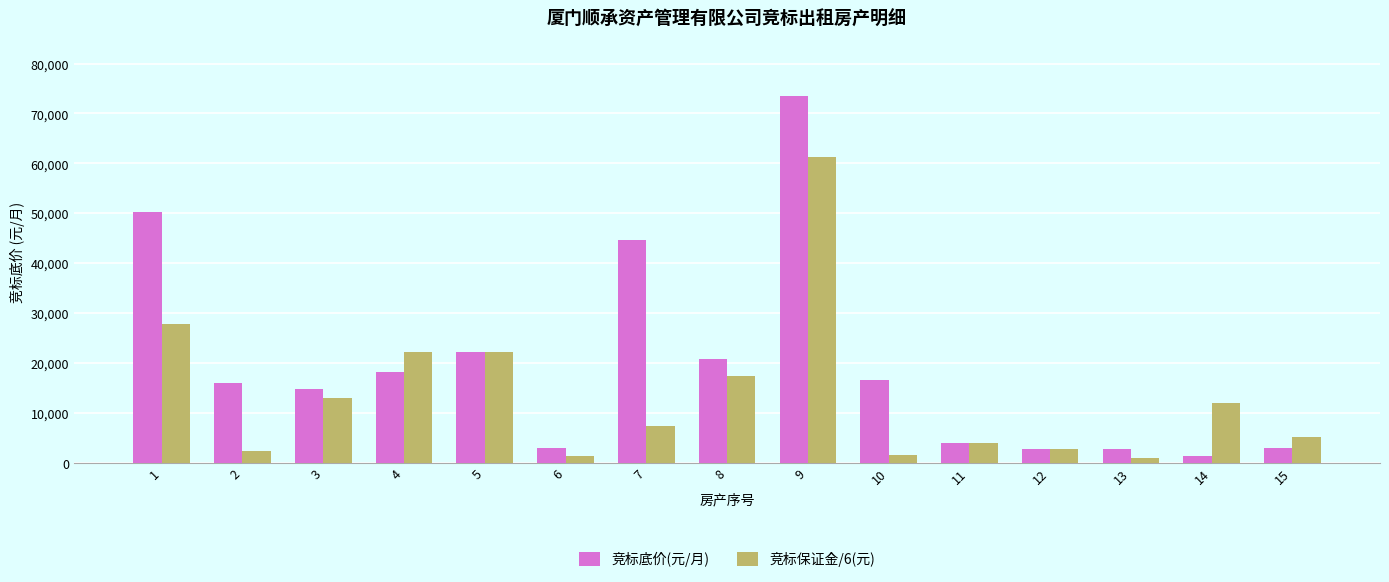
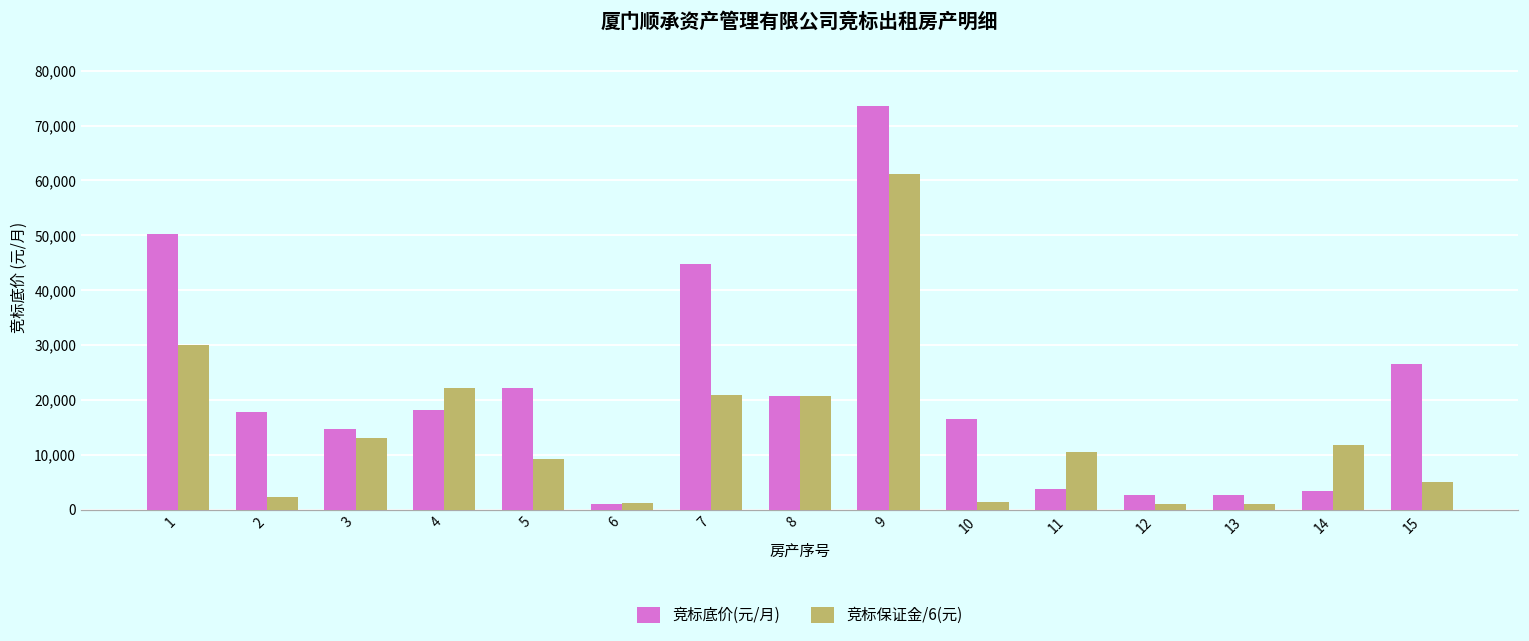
  {
    "竞标底价(元/月)": {
      "1": "50,000",
-     "2": "16,000",
+     "2": "18,000",
      "3": "15,000",
      "4": "18,000",
      "5": "22,000",
-     "6": "3,000",
+     "6": "1,000",
      "7": "45,000",
      "8": "21,000",
      "9": "74,000",
      "10": "16,000",
      "11": "4,000",
      "12": "3,000",
      "13": "3,000",
-     "14": "1,000",
-     "15": "3,000"
+     "14": "4,000",
+     "15": "27,000"
    },
    "竞标保证金/6(元)": {
-     "1": "28,000",
+     "1": "30,000",
      "2": "2,000",
      "3": "13,000",
      "4": "22,000",
-     "5": "22,000",
+     "5": "9,000",
      "6": "1,000",
-     "7": "7,000",
-     "8": "17,000",
+     "7": "21,000",
+     "8": "21,000",
      "9": "61,000",
      "10": "2,000",
-     "11": "4,000",
-     "12": "3,000",
+     "11": "11,000",
+     "12": "1,000",
      "13": "1,000",
      "14": "12,000",
      "15": "5,000"
    }
  }
